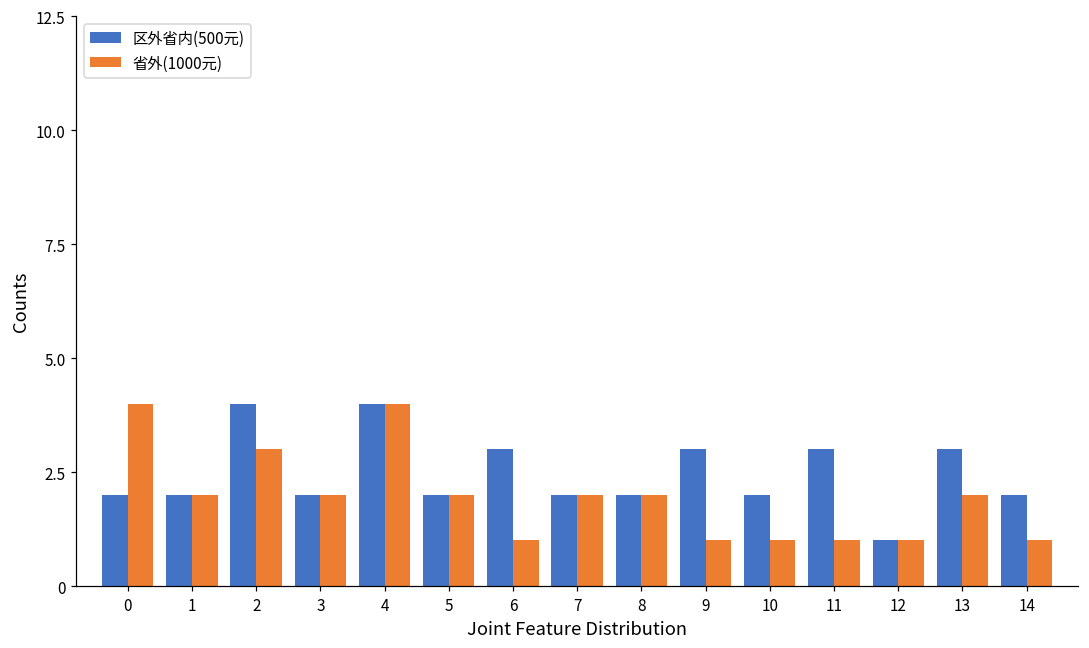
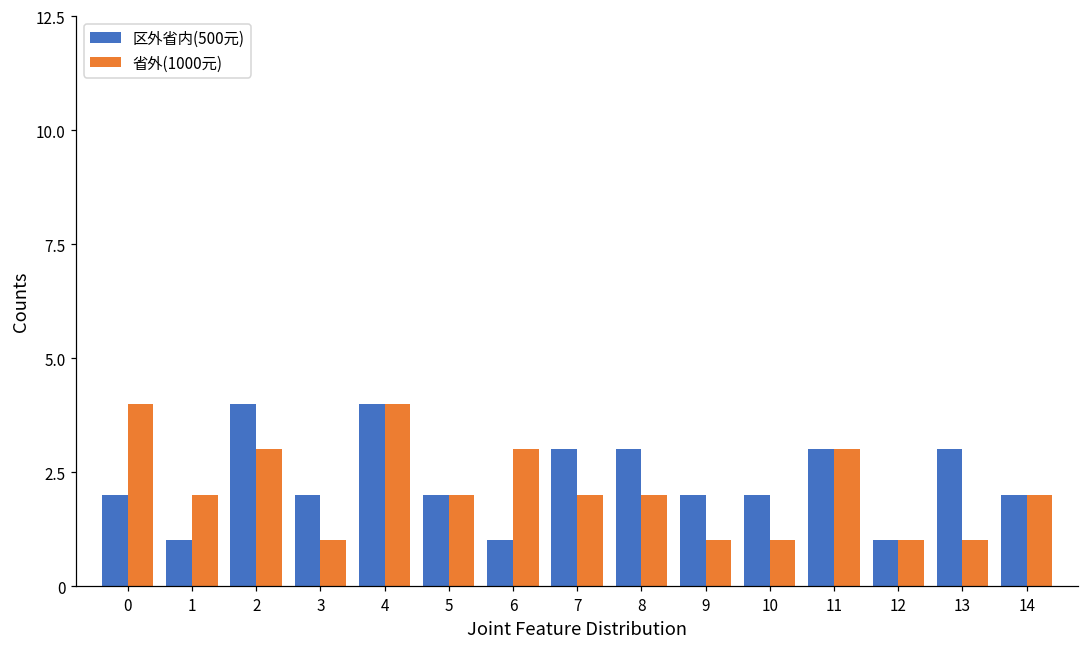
  {
    "区外省内(500元)": {
      "0": 2,
-     "1": 2,
+     "1": 1,
      "2": 4,
      "3": 2,
      "4": 4,
      "5": 2,
-     "6": 3,
-     "7": 2,
-     "8": 2,
-     "9": 3,
+     "6": 1,
+     "7": 3,
+     "8": 3,
+     "9": 2,
      "10": 2,
      "11": 3,
      "12": 1,
      "13": 3,
      "14": 2
    },
    "省外(1000元)": {
      "0": 4,
      "1": 2,
      "2": 3,
-     "3": 2,
+     "3": 1,
      "4": 4,
      "5": 2,
-     "6": 1,
+     "6": 3,
      "7": 2,
      "8": 2,
      "9": 1,
      "10": 1,
-     "11": 1,
+     "11": 3,
      "12": 1,
-     "13": 2,
-     "14": 1
+     "13": 1,
+     "14": 2
    }
  }
